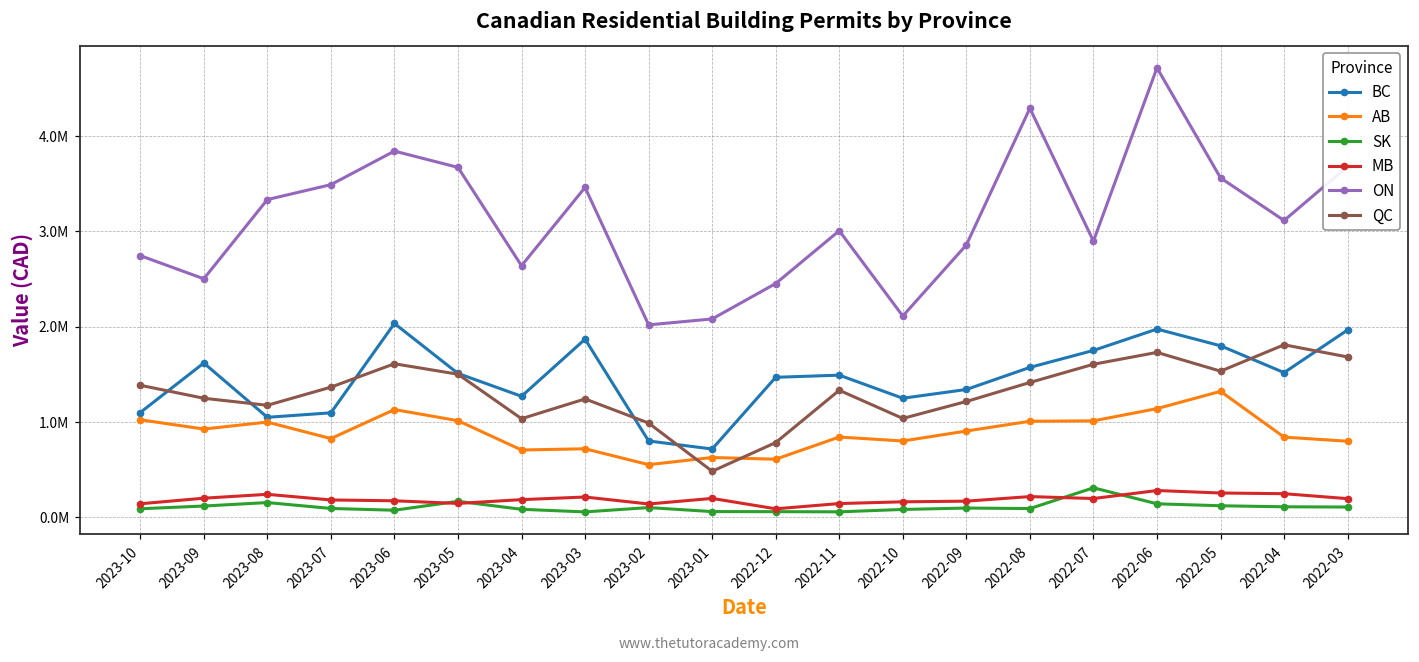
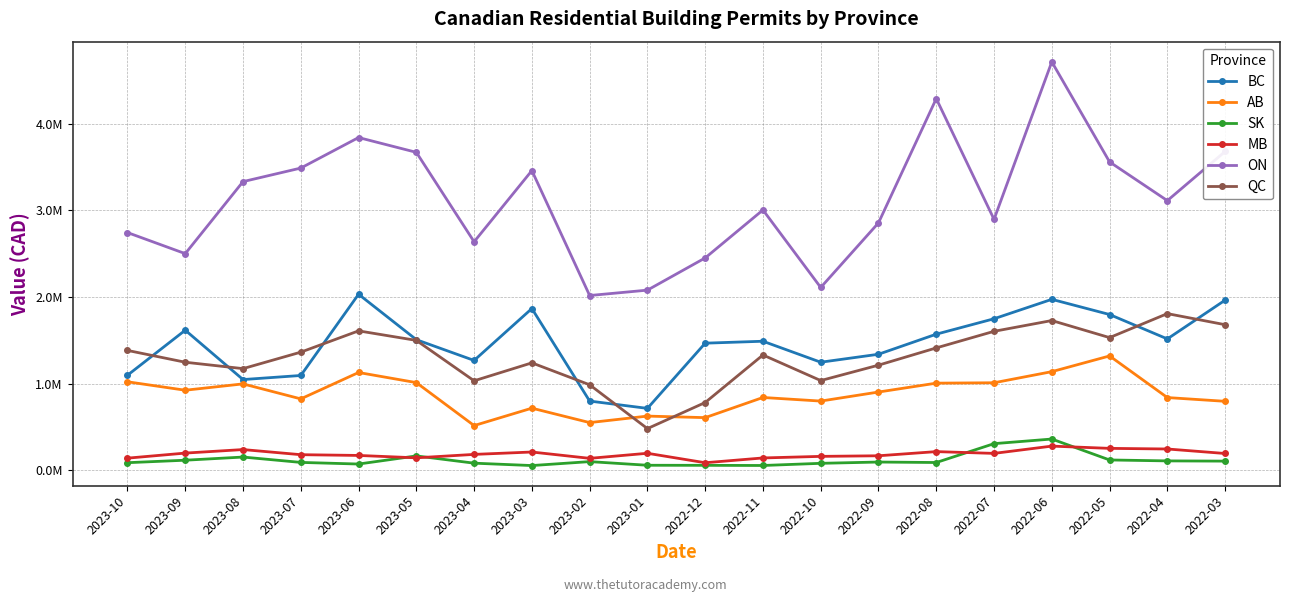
  {
    "BC": {
      "2023-10": 1100000,
      "2023-09": 1600000,
      "2023-08": 1000000,
      "2023-07": 1100000,
      "2023-06": 2000000,
      "2023-04": 1300000,
      "2023-03": 1900000,
      "2023-02": 800000,
      "2023-01": 700000,
      "2022-12": 1500000,
      "2022-11": 1500000,
      "2022-10": 1200000,
      "2022-09": 1300000,
      "2022-08": 1600000,
      "2022-07": 1800000,
      "2022-06": 2000000,
      "2022-05": 1800000,
      "2022-04": 1500000,
      "2022-03": 2000000
    },
    "AB": {
      "2023-10": 1000000,
      "2023-09": 900000,
      "2023-08": 1000000,
      "2023-07": 800000,
      "2023-06": 1100000,
      "2023-05": 1000000,
-     "2023-04": 700000,
+     "2023-04": 500000,
      "2023-03": 700000,
      "2023-02": 600000,
      "2023-01": 600000,
      "2022-12": 600000,
      "2022-11": 800000,
      "2022-10": 800000,
      "2022-09": 900000,
      "2022-08": 1000000,
      "2022-07": 1000000,
      "2022-06": 1100000,
      "2022-05": 1300000,
      "2022-04": 800000,
      "2022-03": 800000
    },
    "SK": {
      "2023-10": 100000,
      "2023-09": 100000,
      "2023-08": 200000,
      "2023-07": 100000,
      "2023-06": 100000,
      "2023-04": 100000,
      "2023-03": 100000,
      "2023-02": 100000,
      "2023-01": 100000,
      "2022-12": 100000,
      "2022-11": 100000,
      "2022-10": 100000,
      "2022-09": 100000,
      "2022-08": 100000,
      "2022-07": 300000,
-     "2022-06": 100000,
+     "2022-06": 400000,
      "2022-05": 100000,
      "2022-04": 100000,
      "2022-03": 100000
    },
    "MB": {
      "2023-10": 100000,
      "2023-09": 200000,
      "2023-08": 200000,
      "2023-07": 200000,
      "2023-06": 200000,
      "2023-04": 200000,
      "2023-03": 200000,
      "2023-02": 100000,
      "2023-01": 200000,
      "2022-12": 100000,
      "2022-11": 100000,
      "2022-10": 200000,
      "2022-09": 200000,
      "2022-08": 200000,
      "2022-07": 200000,
      "2022-06": 300000,
      "2022-05": 300000,
      "2022-04": 200000,
      "2022-03": 200000
    },
    "ON": {
      "2023-10": 2700000,
      "2023-09": 2500000,
      "2023-08": 3300000,
      "2023-07": 3500000,
      "2023-06": 3800000,
      "2023-05": 3700000,
      "2023-04": 2600000,
      "2023-03": 3500000,
      "2023-02": 2000000,
      "2023-01": 2100000,
      "2022-12": 2500000,
      "2022-11": 3000000,
      "2022-10": 2100000,
      "2022-09": 2900000,
      "2022-08": 4300000,
      "2022-07": 2900000,
      "2022-06": 4700000,
      "2022-05": 3600000,
      "2022-04": 3100000
    },
    "QC": {
      "2023-10": 1400000,
      "2023-09": 1200000,
      "2023-08": 1200000,
      "2023-07": 1400000,
      "2023-06": 1600000,
      "2023-04": 1000000,
      "2023-03": 1200000,
      "2023-02": 1000000,
      "2023-01": 500000,
      "2022-12": 800000,
      "2022-11": 1300000,
      "2022-10": 1000000,
      "2022-09": 1200000,
      "2022-08": 1400000,
      "2022-07": 1600000,
      "2022-06": 1700000,
      "2022-05": 1500000,
      "2022-04": 1800000,
      "2022-03": 1700000
    }
  }
